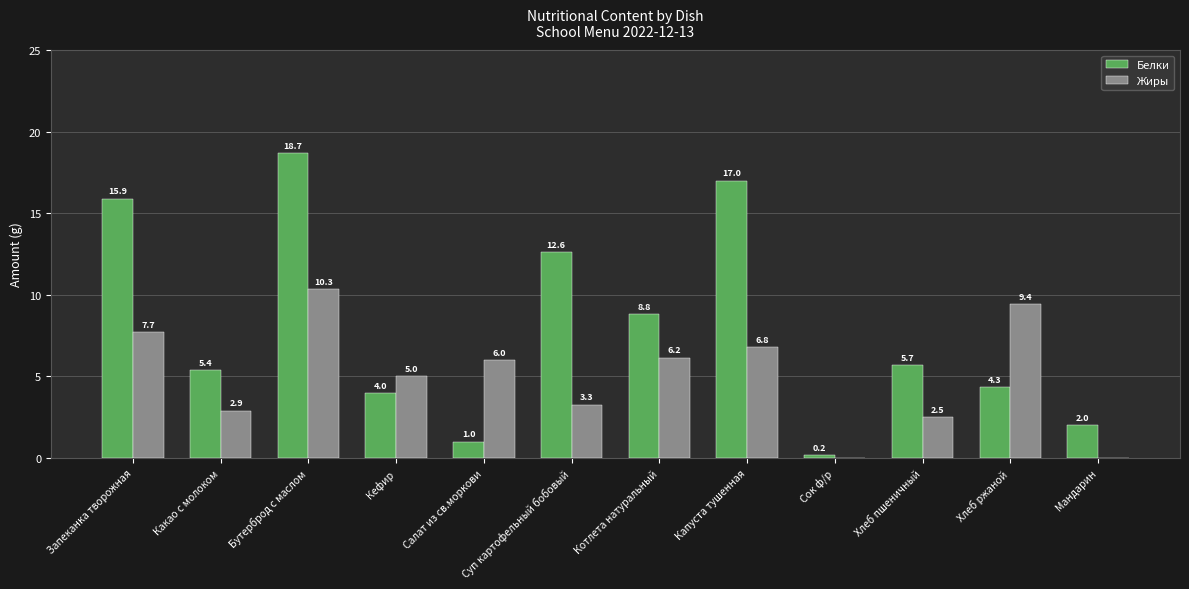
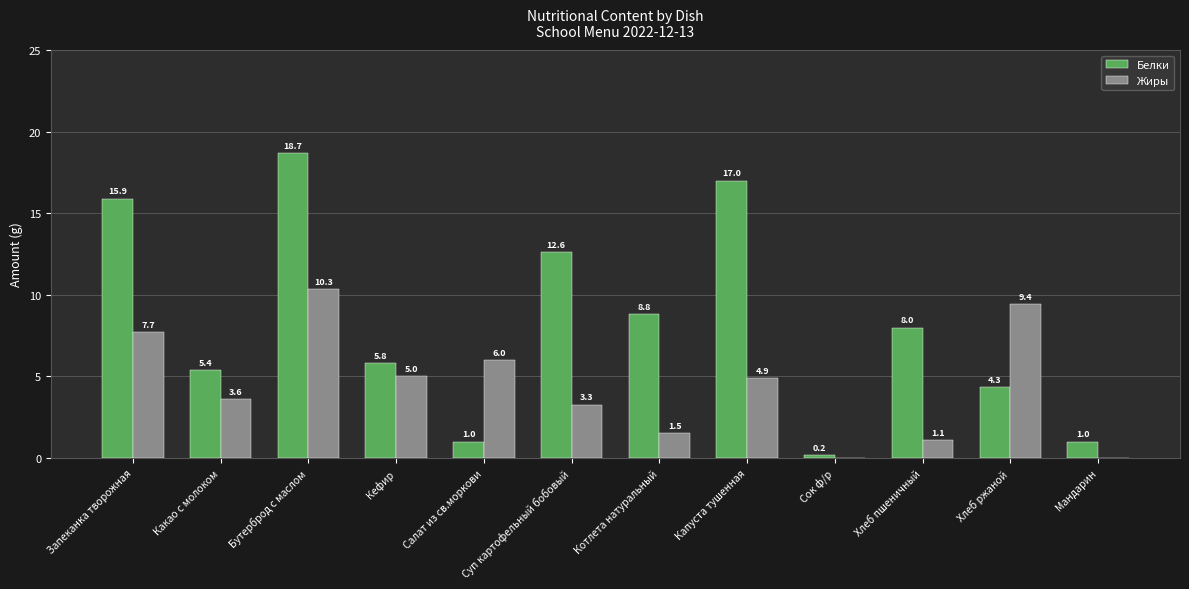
  {
    "Белки": {
      "Запеканка творожная": 15.9,
      "Какао с молоком": 5.4,
      "Бутерброд с маслом": 18.7,
-     "Кефир": 4.0,
+     "Кефир": 5.8,
      "Салат из св.моркови": 1.0,
      "Суп картофельный бобовый": 12.6,
      "Котлета натуральный": 8.8,
      "Капуста тушенная": 17.0,
      "Сок ф/р": 0.2,
-     "Хлеб пшеничный": 5.7,
+     "Хлеб пшеничный": 8.0,
      "Хлеб ржаной": 4.3,
-     "Мандарин": 2.0
+     "Мандарин": 1.0
    },
    "Жиры": {
      "Запеканка творожная": 7.7,
-     "Какао с молоком": 2.9,
+     "Какао с молоком": 3.6,
      "Бутерброд с маслом": 10.3,
      "Кефир": 5.0,
      "Салат из св.моркови": 6.0,
      "Суп картофельный бобовый": 3.3,
-     "Котлета натуральный": 6.2,
-     "Капуста тушенная": 6.8,
-     "Хлеб пшеничный": 2.5,
+     "Котлета натуральный": 1.5,
+     "Капуста тушенная": 4.9,
+     "Хлеб пшеничный": 1.1,
      "Хлеб ржаной": 9.4
    }
  }
